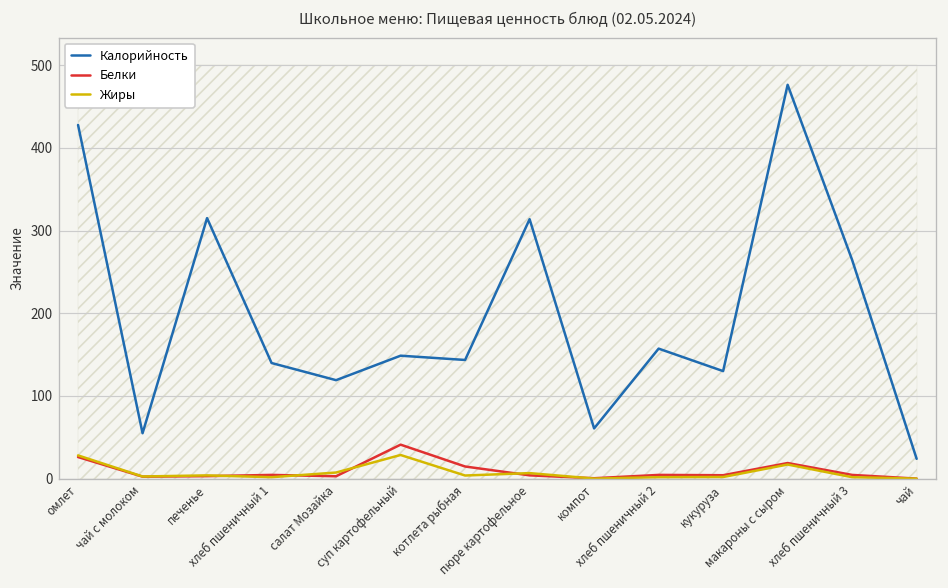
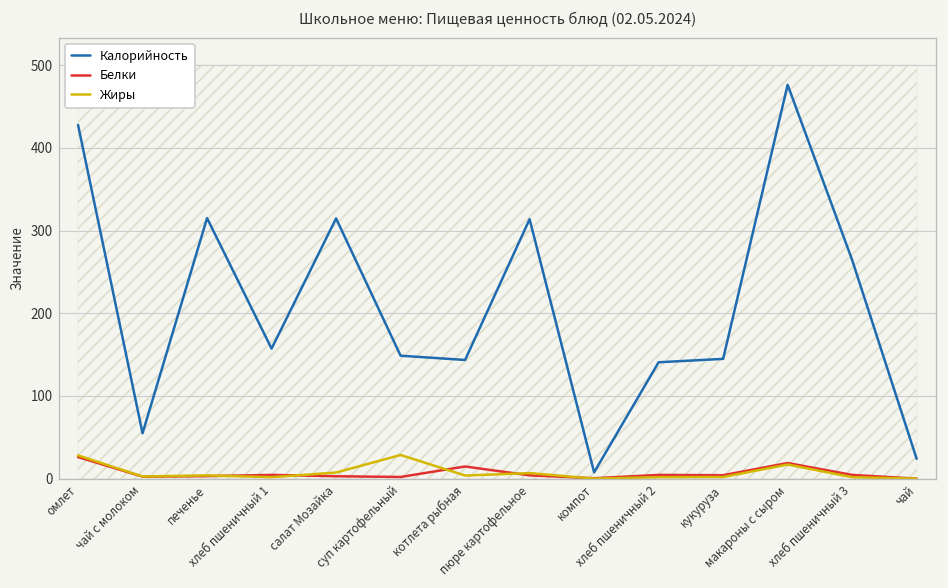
  {
    "Калорийность": {
      "омлет": 430,
      "чай с молоком": 50,
      "печенье": 320,
-     "хлеб пшеничный 1": 140,
-     "салат Мозайка": 120,
+     "хлеб пшеничный 1": 160,
+     "салат Мозайка": 310,
      "суп картофельный": 150,
      "котлета рыбная": 140,
      "пюре картофельное": 310,
-     "компот": 60,
-     "хлеб пшеничный 2": 160,
-     "кукуруза": 130,
+     "компот": 10,
+     "хлеб пшеничный 2": 140,
+     "кукуруза": 140,
      "макароны с сыром": 480,
      "хлеб пшеничный 3": 260,
      "чай": 20
    },
    "Белки": {
      "салат Мозайка": 0,
-     "суп картофельный": 40,
+     "суп картофельный": 0,
      "котлета рыбная": 10
    },
    "Жиры": {
      "салат Мозайка": 10,
      "суп картофельный": 30,
      "котлета рыбная": 0
    }
  }
